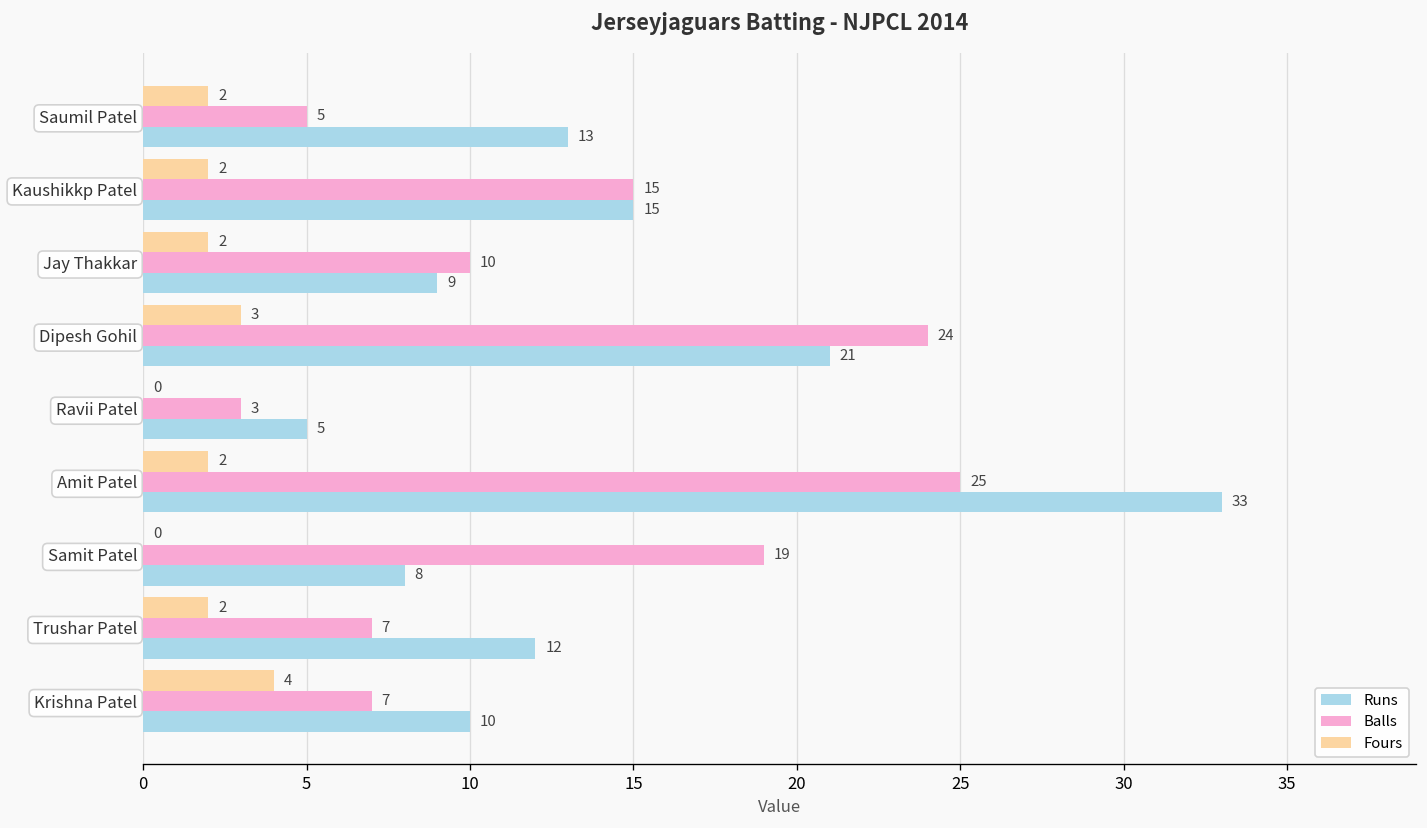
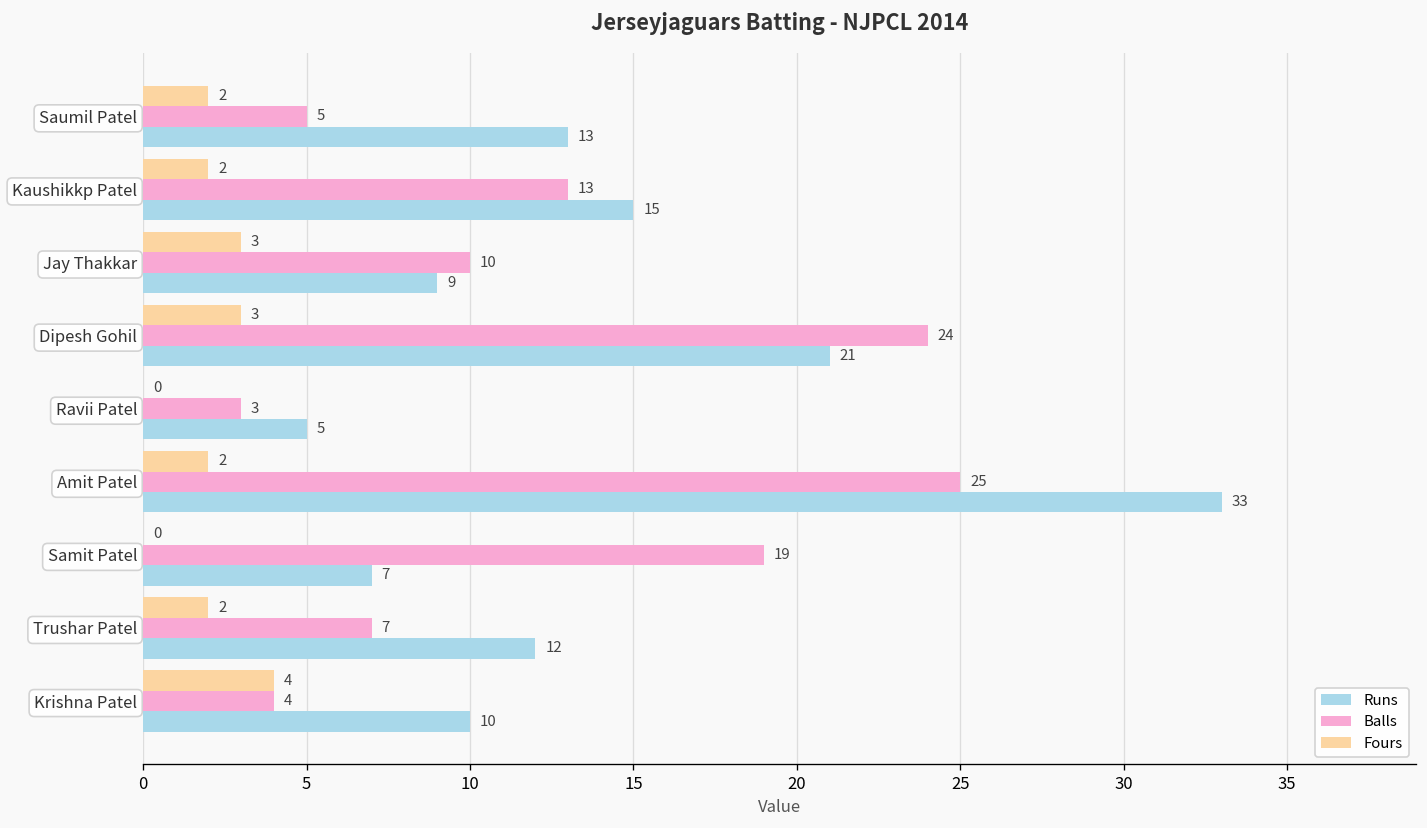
  {
    "Runs": {
      "Saumil Patel": 13,
      "Kaushikkp Patel": 15,
      "Jay Thakkar": 9,
      "Dipesh Gohil": 21,
      "Ravii Patel": 5,
      "Amit Patel": 33,
-     "Samit Patel": 8,
+     "Samit Patel": 7,
      "Trushar Patel": 12,
      "Krishna Patel": 10
    },
    "Balls": {
      "Saumil Patel": 5,
-     "Kaushikkp Patel": 15,
+     "Kaushikkp Patel": 13,
      "Jay Thakkar": 10,
      "Dipesh Gohil": 24,
      "Ravii Patel": 3,
      "Amit Patel": 25,
      "Samit Patel": 19,
      "Trushar Patel": 7,
-     "Krishna Patel": 7
+     "Krishna Patel": 4
    },
    "Fours": {
      "Saumil Patel": 2,
      "Kaushikkp Patel": 2,
-     "Jay Thakkar": 2,
+     "Jay Thakkar": 3,
      "Dipesh Gohil": 3,
      "Ravii Patel": 0,
      "Amit Patel": 2,
      "Samit Patel": 0,
      "Trushar Patel": 2,
      "Krishna Patel": 4
    }
  }
